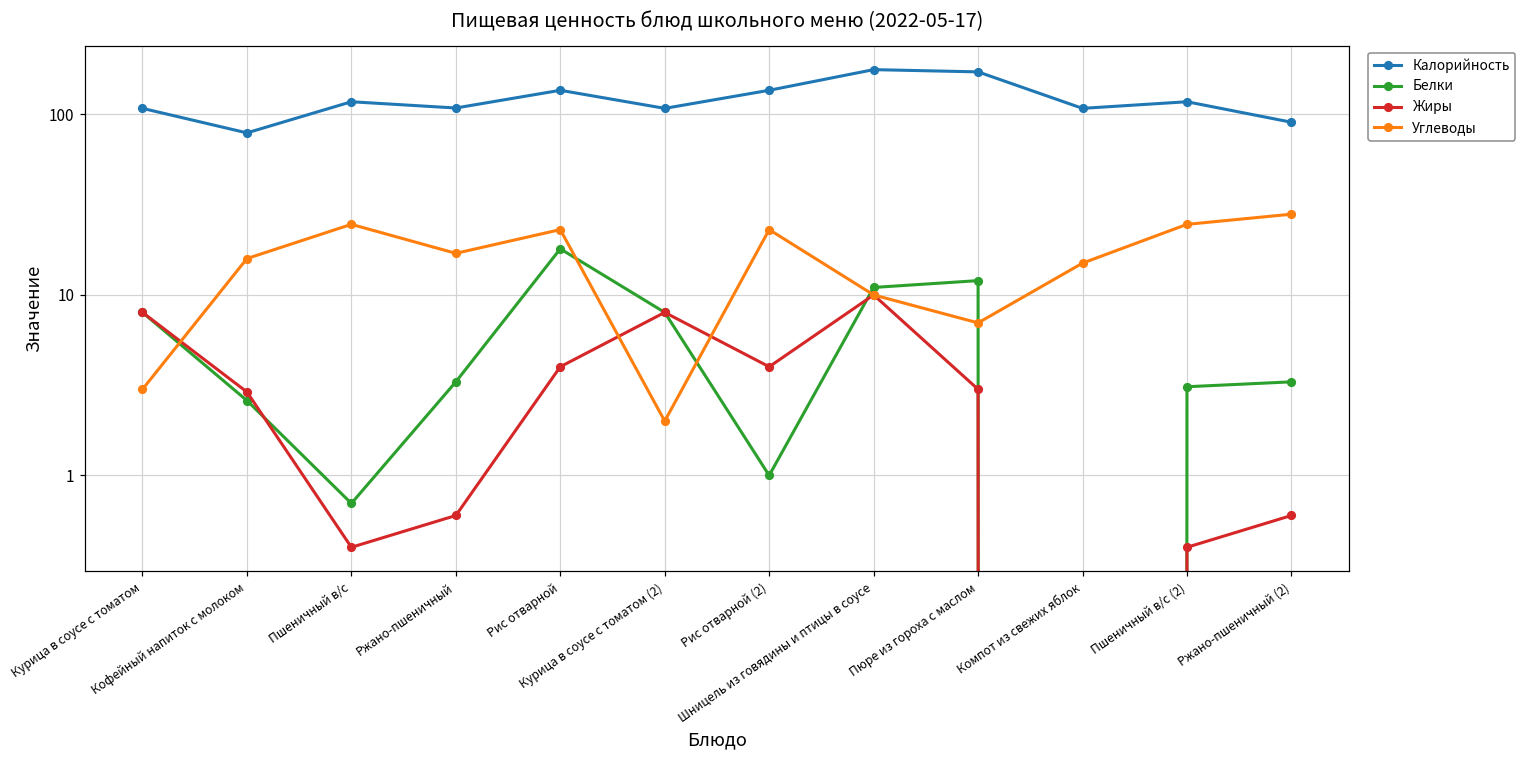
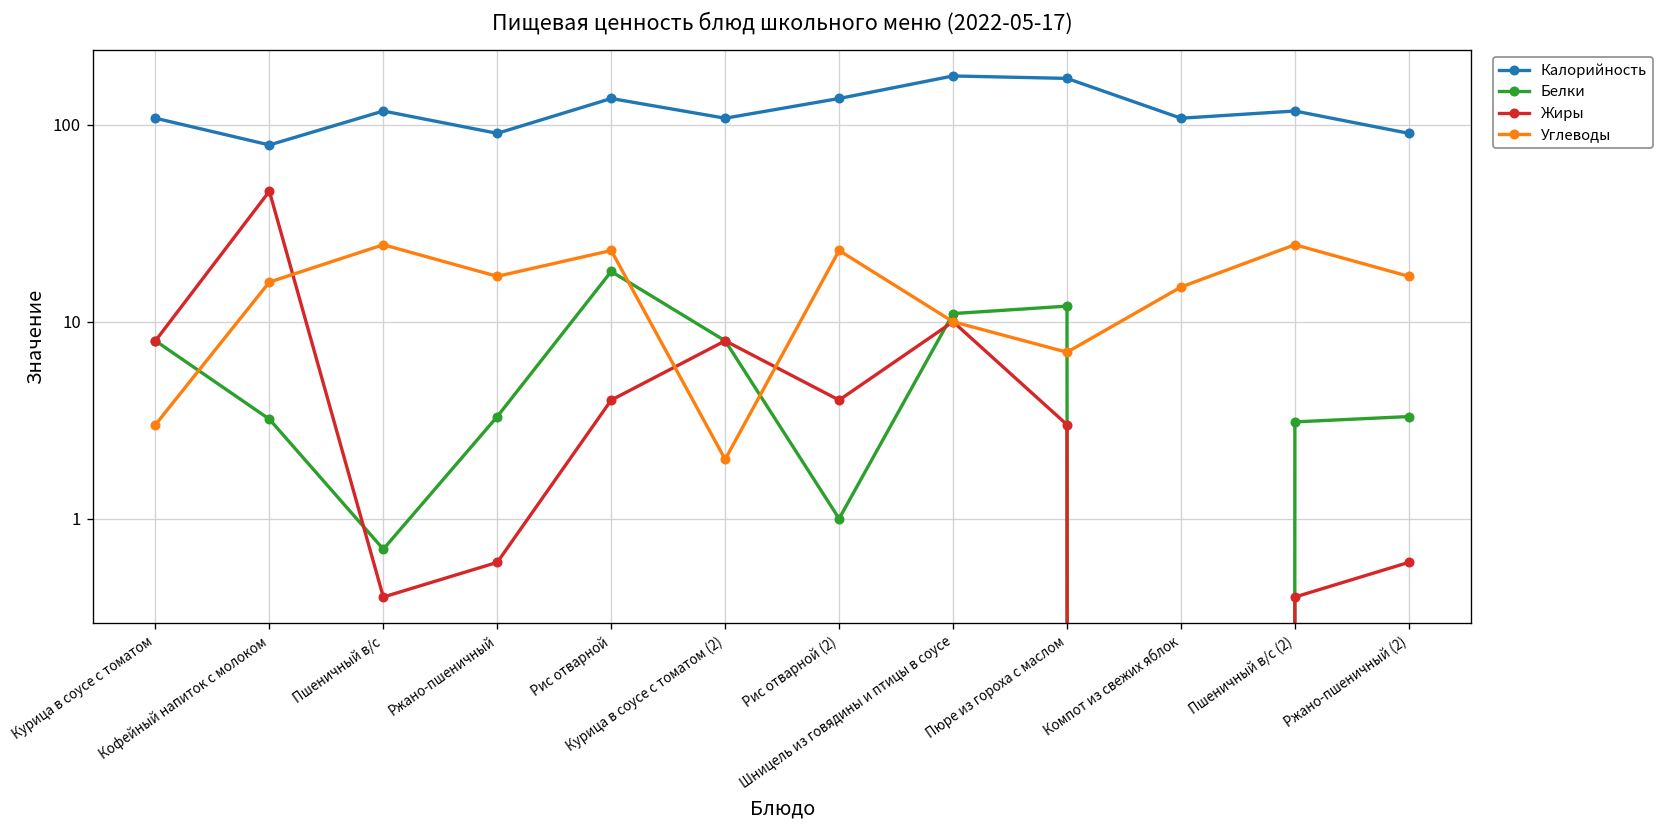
  {
    "Калорийность": {
      "Курица в соусе с томатом": 110,
      "Кофейный напиток с молоком": 80,
      "Пшеничный в/с": 120,
-     "Ржано-пшеничный": 110,
+     "Ржано-пшеничный": 90,
      "Рис отварной": 140,
      "Курица в соусе с томатом (2)": 110,
      "Рис отварной (2)": 140,
      "Шницель из говядины и птицы в соусе": 180,
      "Пюре из гороха с маслом": 170,
      "Компот из свежих яблок": 110,
      "Пшеничный в/с (2)": 120,
      "Ржано-пшеничный (2)": 90
    },
    "Белки": {
-     "Кофейный напиток с молоком": 2.6,
+     "Кофейный напиток с молоком": 3.2,
      "Пшеничный в/с": 0.7,
      "Ржано-пшеничный": 3.3,
      "Рис отварной": 18,
      "Рис отварной (2)": 1.0,
      "Шницель из говядины и птицы в соусе": 11,
      "Пюре из гороха с маслом": 12,
      "Пшеничный в/с (2)": 3.1,
      "Ржано-пшеничный (2)": 3.3
    },
    "Жиры": {
-     "Кофейный напиток с молоком": 2.9,
+     "Кофейный напиток с молоком": 46,
      "Пшеничный в/с": 0.4,
      "Ржано-пшеничный": 0.6,
      "Рис отварной": 4.0,
      "Рис отварной (2)": 4.0,
      "Пюре из гороха с маслом": 3.0,
      "Пшеничный в/с (2)": 0.4,
      "Ржано-пшеничный (2)": 0.6
    },
    "Углеводы": {
      "Курица в соусе с томатом": 3,
      "Кофейный напиток с молоком": 16,
      "Пшеничный в/с": 25,
      "Ржано-пшеничный": 17,
      "Рис отварной": 23,
      "Курица в соусе с томатом (2)": 2,
      "Рис отварной (2)": 23,
      "Пюре из гороха с маслом": 7,
      "Компот из свежих яблок": 15,
      "Пшеничный в/с (2)": 25,
-     "Ржано-пшеничный (2)": 28
+     "Ржано-пшеничный (2)": 17
    }
  }
